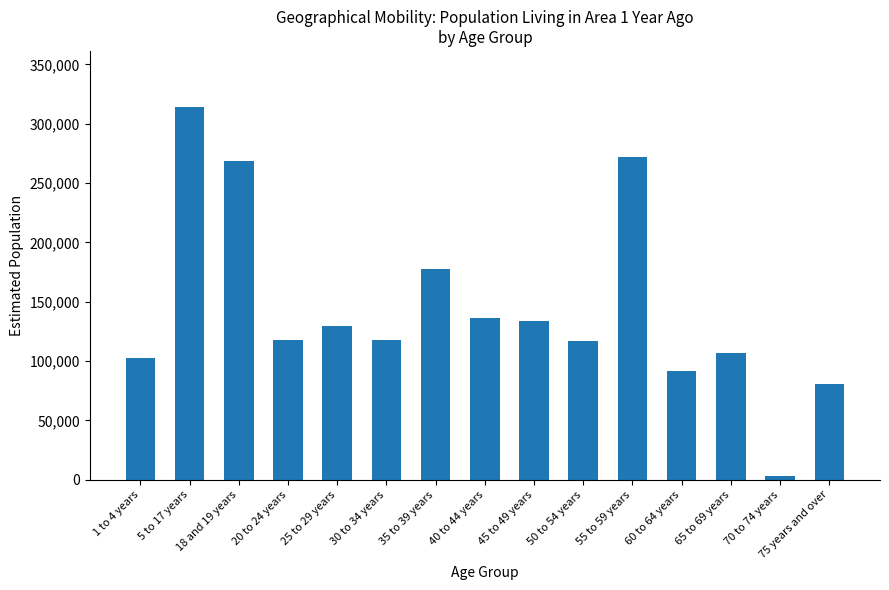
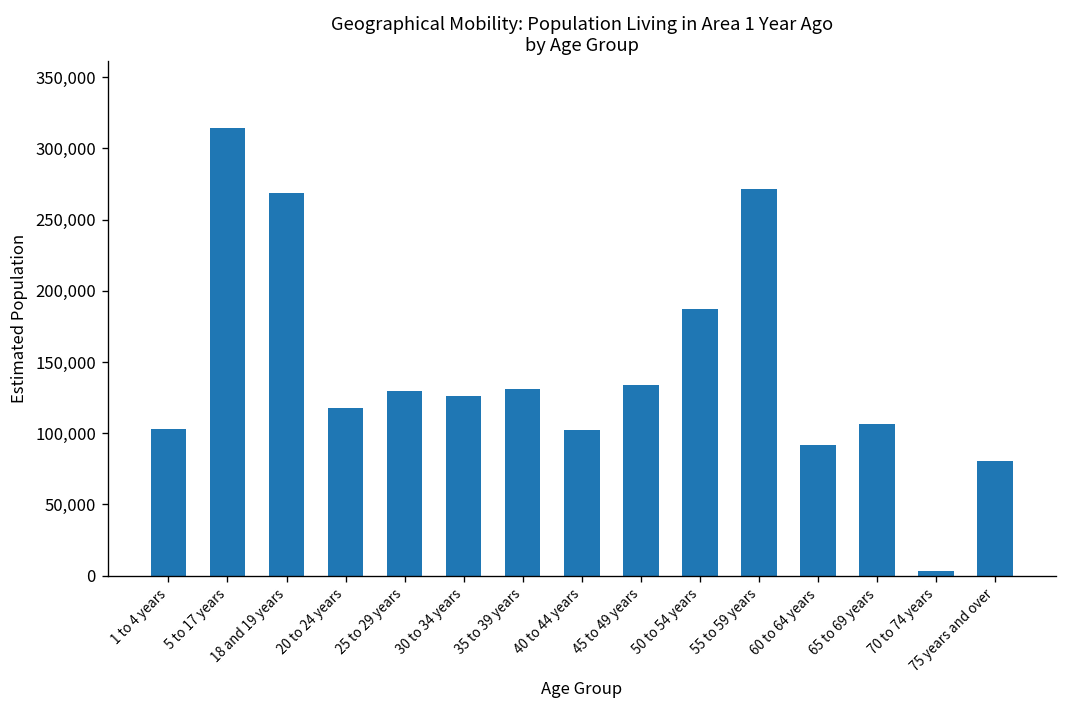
  {
    "1 to 4 years": "103,000",
    "5 to 17 years": "314,000",
    "18 and 19 years": "269,000",
    "20 to 24 years": "118,000",
    "25 to 29 years": "129,000",
-   "30 to 34 years": "117,000",
-   "35 to 39 years": "177,000",
-   "40 to 44 years": "136,000",
+   "30 to 34 years": "126,000",
+   "35 to 39 years": "131,000",
+   "40 to 44 years": "102,000",
    "45 to 49 years": "134,000",
-   "50 to 54 years": "117,000",
+   "50 to 54 years": "187,000",
    "55 to 59 years": "272,000",
    "60 to 64 years": "92,000",
    "65 to 69 years": "107,000",
    "70 to 74 years": "4,000",
    "75 years and over": "80,000"
  }
